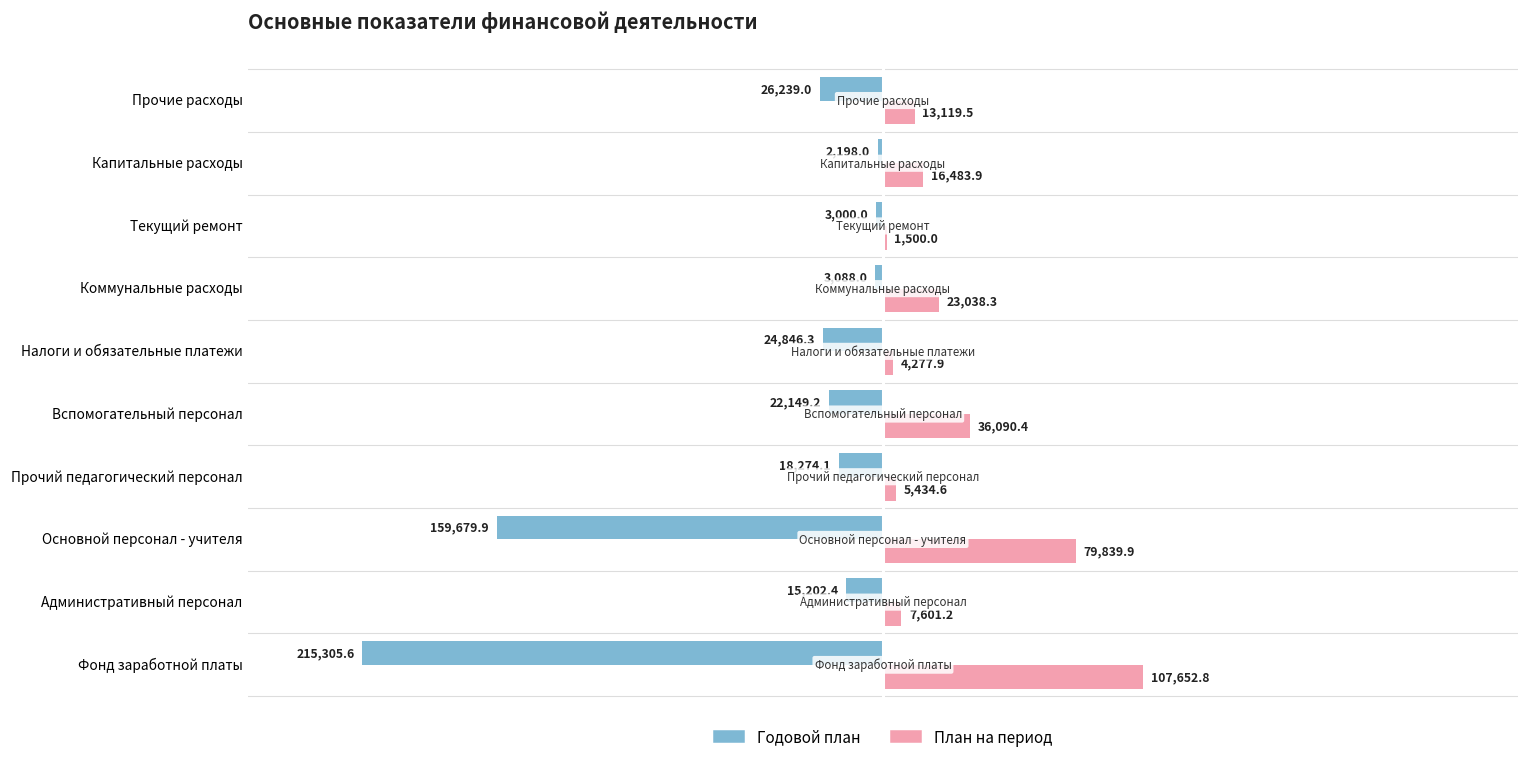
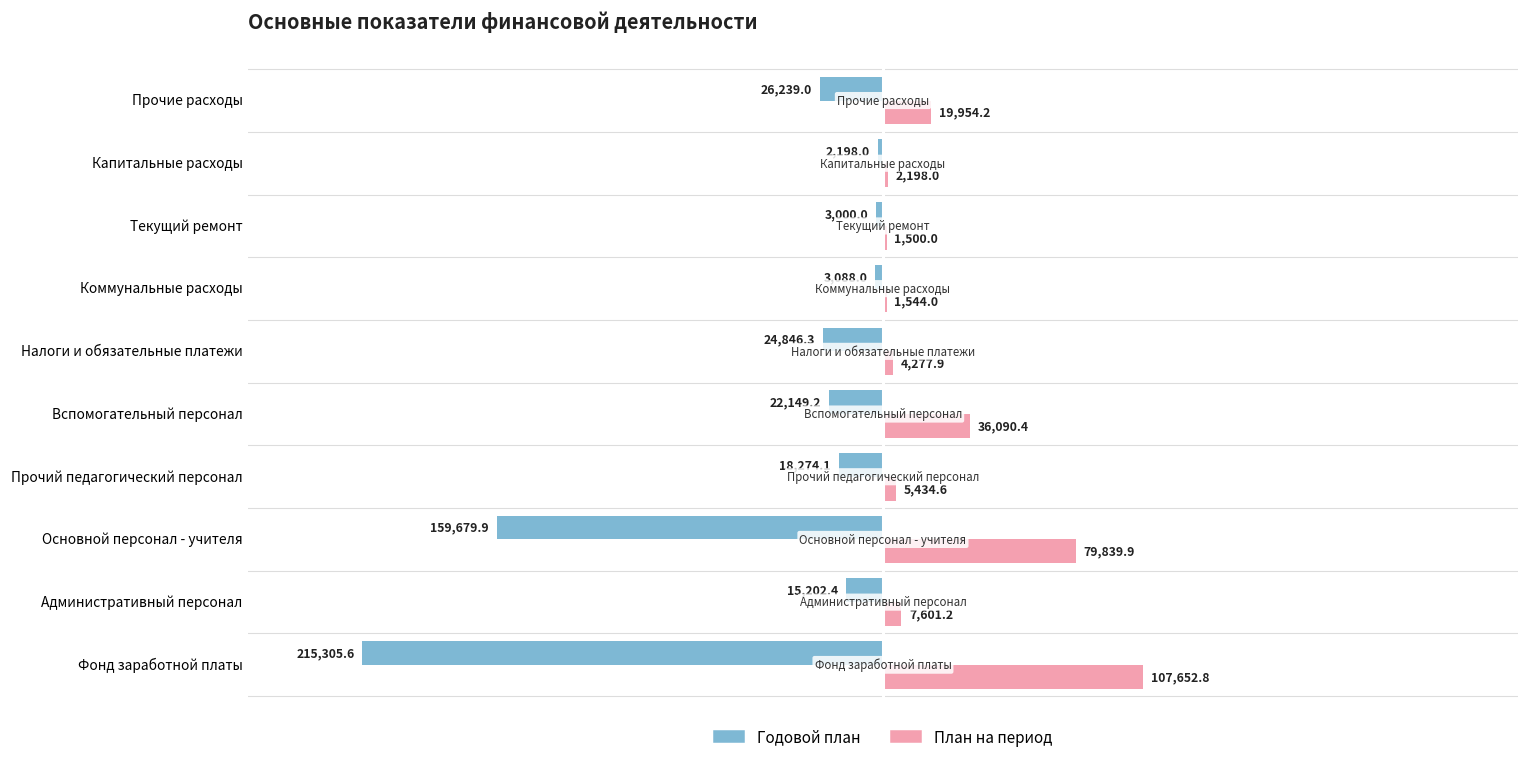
  {
    "План на период": {
-     "Прочие расходы": "13,119.5",
-     "Капитальные расходы": "16,483.9",
-     "Коммунальные расходы": "23,038.3",
+     "Прочие расходы": "19,954.2",
+     "Капитальные расходы": "2,198.0",
+     "Коммунальные расходы": "1,544.0",
      "Вспомогательный персонал": "36,090.4",
      "Основной персонал - учителя": "79,839.9",
      "Фонд заработной платы": "107,652.8"
    }
  }
